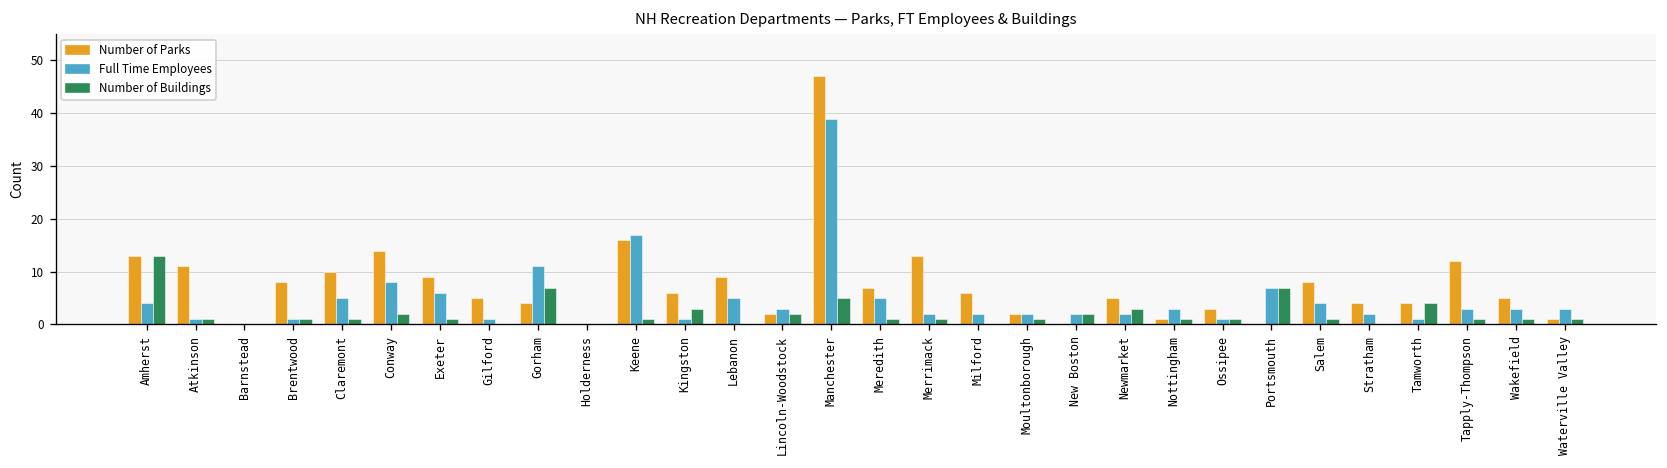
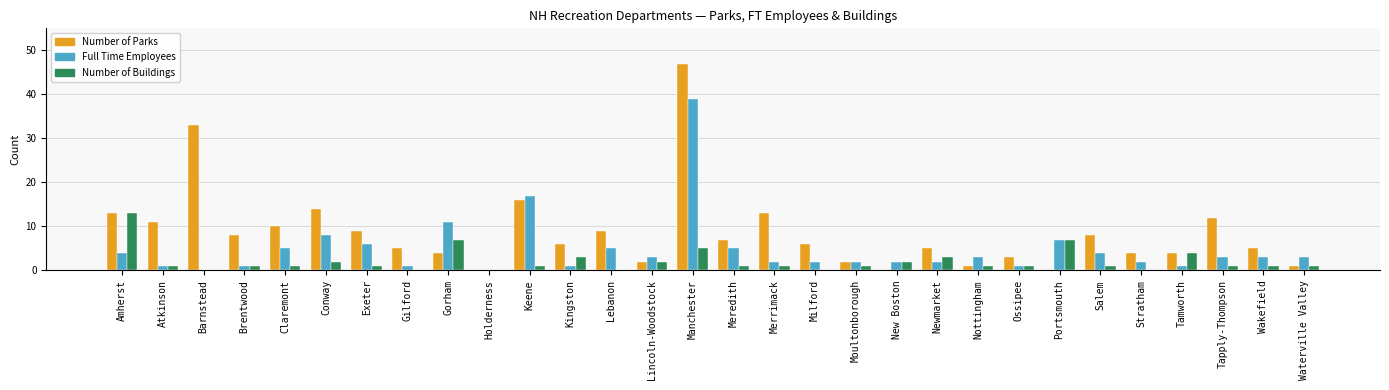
  {
    "Number of Parks": {
      "Amherst": 13,
      "Atkinson": 11,
-     "Barnstead": 0,
+     "Barnstead": 33,
      "Brentwood": 8,
      "Claremont": 10,
      "Conway": 14,
      "Exeter": 9,
      "Gilford": 5,
      "Gorham": 4,
      "Holderness": 0,
      "Keene": 16,
      "Kingston": 6,
      "Lebanon": 9,
      "Lincoln-Woodstock": 2,
      "Manchester": 47,
      "Meredith": 7,
      "Merrimack": 13,
      "Milford": 6,
      "Moultonborough": 2,
      "New Boston": 0,
      "Newmarket": 5,
      "Nottingham": 1,
      "Ossipee": 3,
      "Portsmouth": 0,
      "Salem": 8,
      "Stratham": 4,
      "Tamworth": 4,
      "Tapply-Thompson": 12,
      "Wakefield": 5,
      "Waterville Valley": 1
    },
    "Full Time Employees": {
      "Amherst": 4,
      "Atkinson": 1,
      "Barnstead": 0,
      "Brentwood": 1,
      "Claremont": 5,
      "Conway": 8,
      "Exeter": 6,
      "Gilford": 1,
      "Gorham": 11,
      "Holderness": 0,
      "Keene": 17,
      "Kingston": 1,
      "Lebanon": 5,
      "Lincoln-Woodstock": 3,
      "Manchester": 39,
      "Meredith": 5,
      "Merrimack": 2,
      "Milford": 2,
      "Moultonborough": 2,
      "New Boston": 2,
      "Newmarket": 2,
      "Nottingham": 3,
      "Ossipee": 1,
      "Portsmouth": 7,
      "Salem": 4,
      "Stratham": 2,
      "Tamworth": 1,
      "Tapply-Thompson": 3,
      "Wakefield": 3,
      "Waterville Valley": 3
    },
    "Number of Buildings": {
      "Amherst": 13,
      "Atkinson": 1,
      "Barnstead": 0,
      "Brentwood": 1,
      "Claremont": 1,
      "Conway": 2,
      "Exeter": 1,
      "Gilford": 0,
      "Gorham": 7,
      "Holderness": 0,
      "Keene": 1,
      "Kingston": 3,
      "Lebanon": 0,
      "Lincoln-Woodstock": 2,
      "Manchester": 5,
      "Meredith": 1,
      "Merrimack": 1,
      "Milford": 0,
      "Moultonborough": 1,
      "New Boston": 2,
      "Newmarket": 3,
      "Nottingham": 1,
      "Ossipee": 1,
      "Portsmouth": 7,
      "Salem": 1,
      "Stratham": 0,
      "Tamworth": 4,
      "Tapply-Thompson": 1,
      "Wakefield": 1,
      "Waterville Valley": 1
    }
  }
